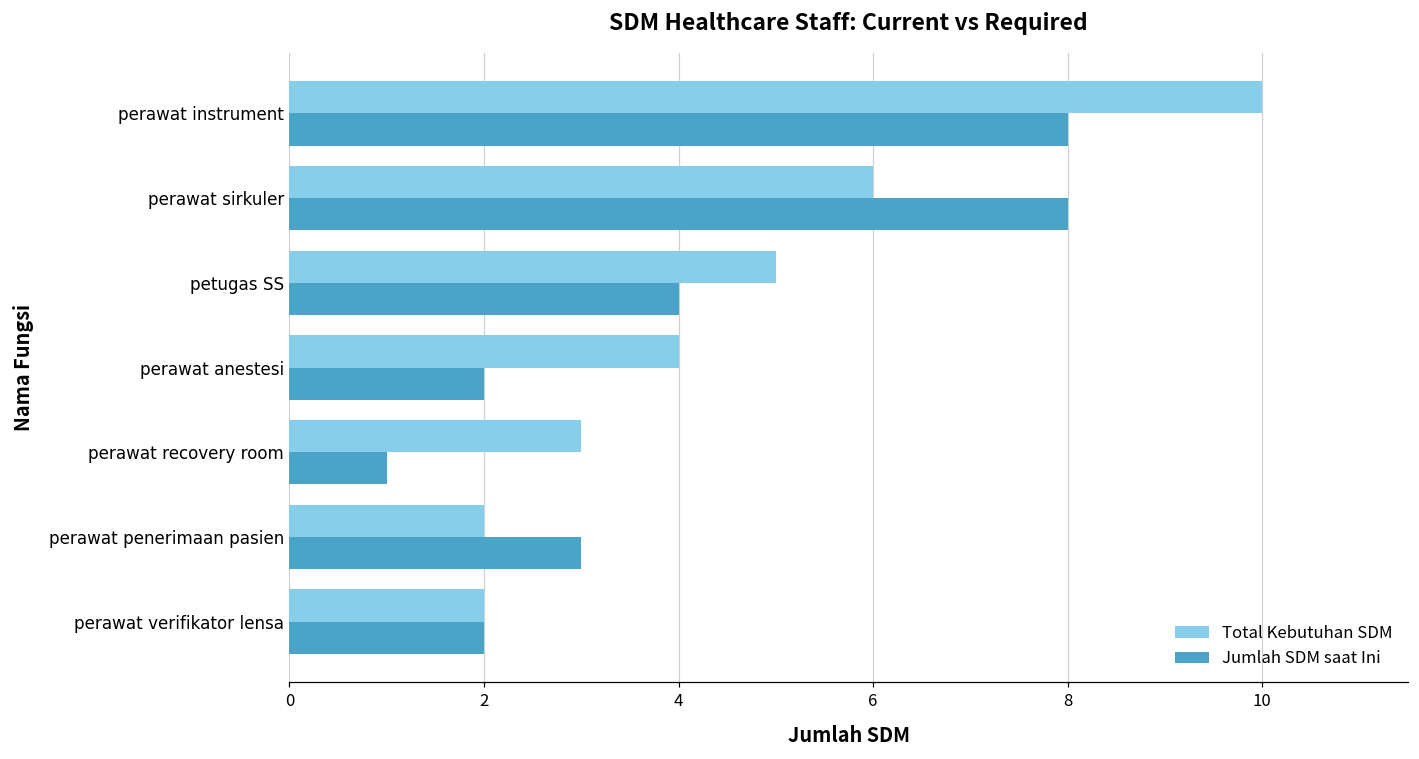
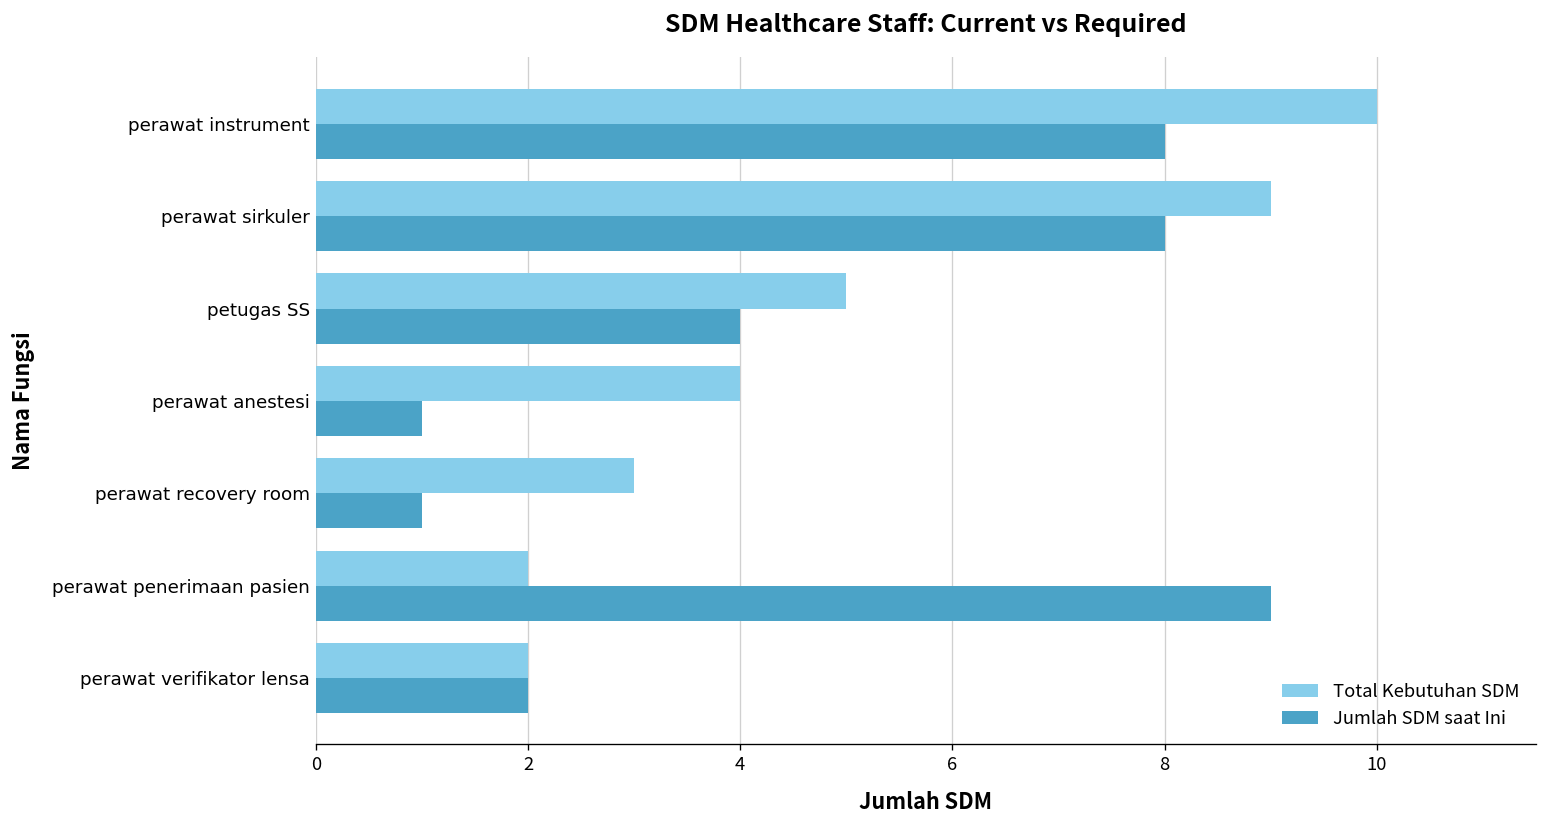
  {
    "Total Kebutuhan SDM": {
      "perawat instrument": 10,
-     "perawat sirkuler": 6,
+     "perawat sirkuler": 9,
      "petugas SS": 5,
      "perawat anestesi": 4,
      "perawat recovery room": 3,
      "perawat penerimaan pasien": 2,
      "perawat verifikator lensa": 2
    },
    "Jumlah SDM saat Ini": {
      "perawat instrument": 8,
      "perawat sirkuler": 8,
      "petugas SS": 4,
-     "perawat anestesi": 2,
+     "perawat anestesi": 1,
      "perawat recovery room": 1,
-     "perawat penerimaan pasien": 3,
+     "perawat penerimaan pasien": 9,
      "perawat verifikator lensa": 2
    }
  }
